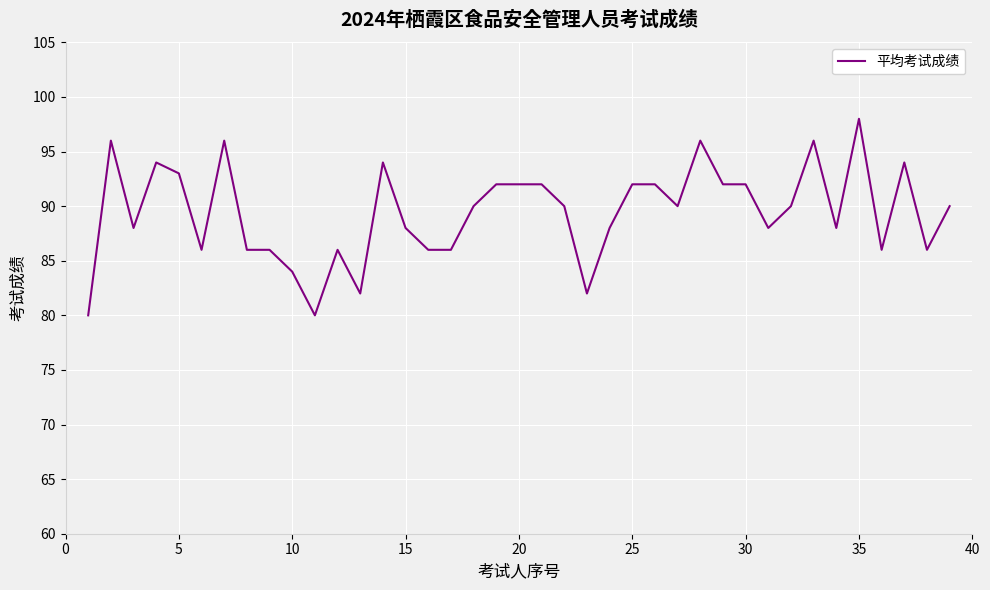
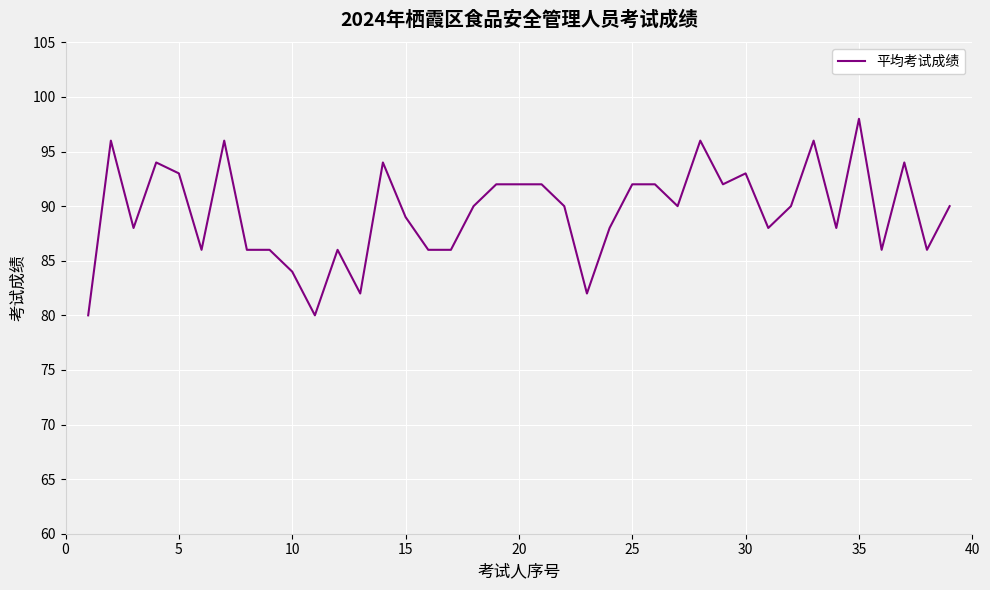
  {
    "5": 93,
    "10": 84,
-   "15": 88,
+   "15": 89,
    "20": 92,
    "25": 92,
-   "30": 92,
+   "30": 93,
    "35": 98
  }
